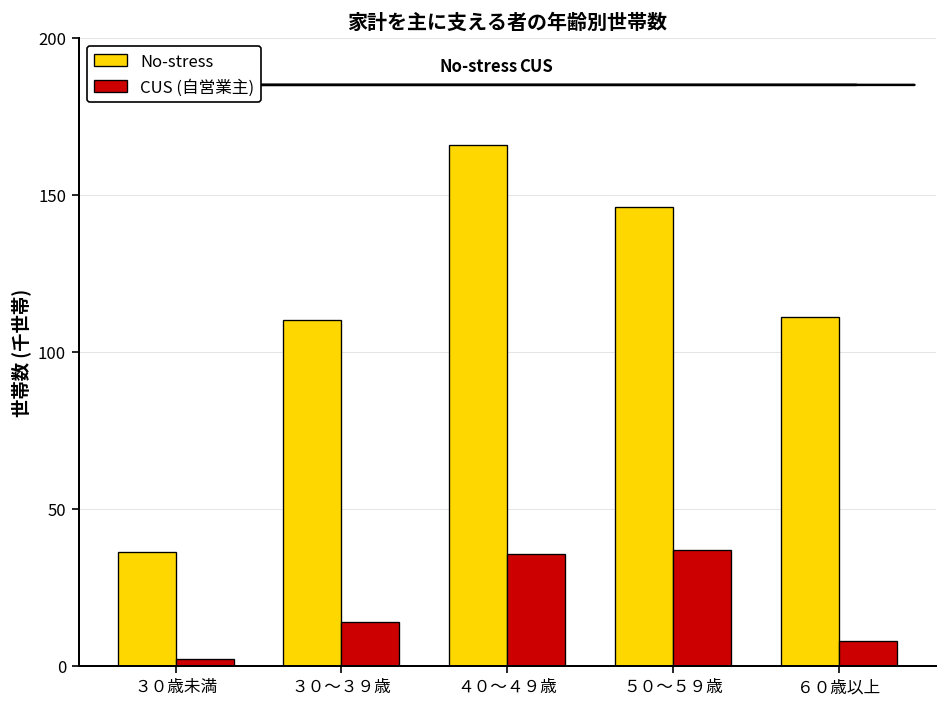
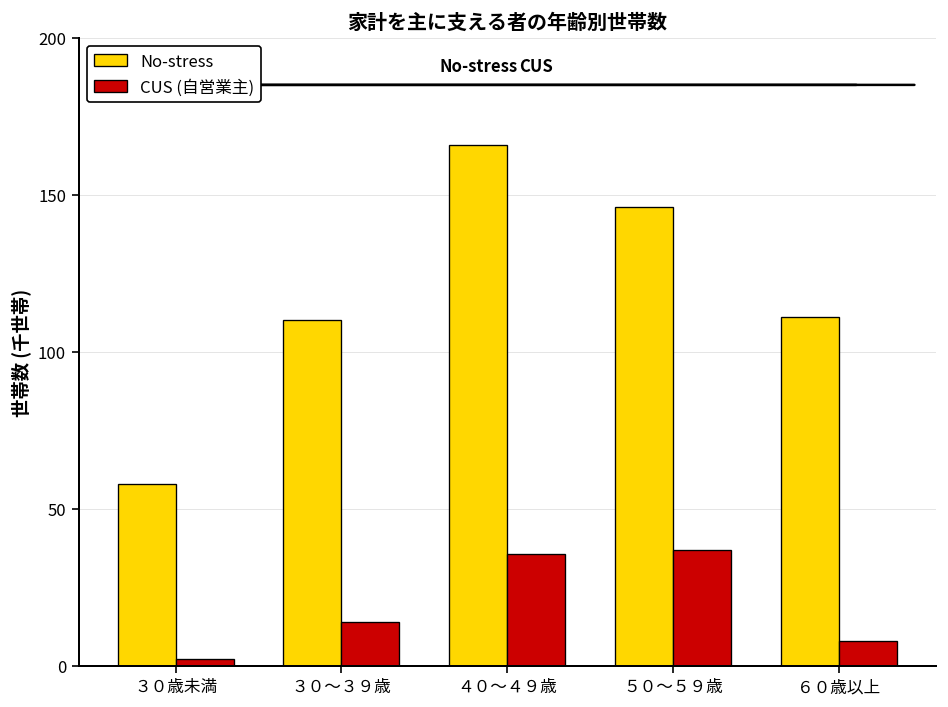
  {
    "No-stress": {
-     "３０歳未満": 36,
+     "３０歳未満": 58,
      "３０～３９歳": 110,
      "４０～４９歳": 166,
      "５０～５９歳": 146,
      "６０歳以上": 111
    },
    "CUS (自営業主)": {
      "３０歳未満": 2,
      "３０～３９歳": 14,
      "４０～４９歳": 35,
      "５０～５９歳": 37,
      "６０歳以上": 8
    }
  }
